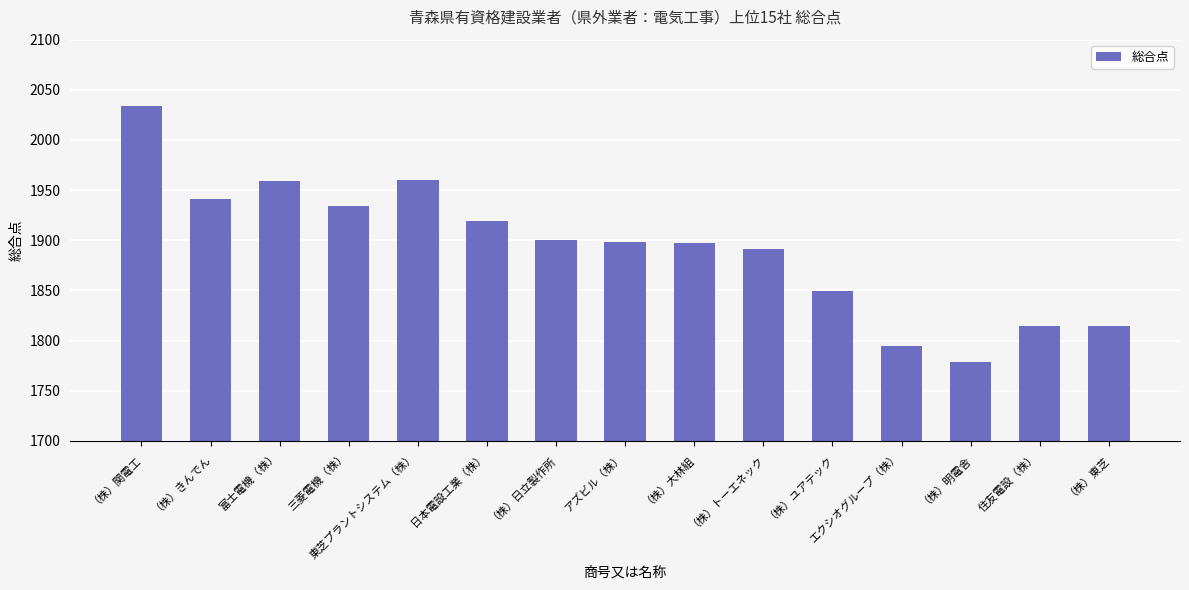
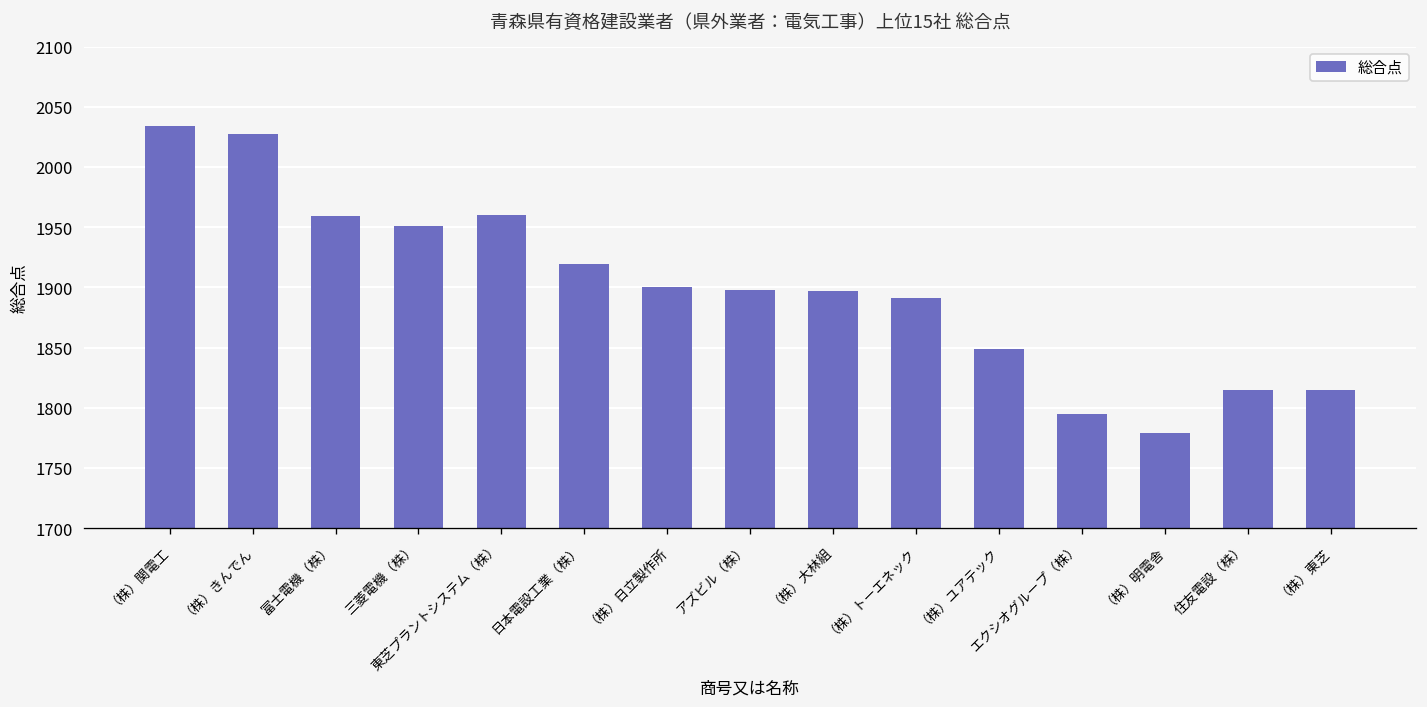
  {
    "（株）関電工": 2034,
-   "（株）きんでん": 1941,
+   "（株）きんでん": 2027,
    "富士電機（株）": 1959,
-   "三菱電機（株）": 1934,
+   "三菱電機（株）": 1951,
    "東芝プラントシステム（株）": 1960,
    "日本電設工業（株）": 1919,
    "（株）日立製作所": 1900,
    "アズビル（株）": 1898,
    "（株）大林組": 1897,
    "（株）トーエネック": 1891,
    "（株）ユアテック": 1849,
    "エクシオグループ（株）": 1795,
    "（株）明電舎": 1779,
    "住友電設（株）": 1815,
    "（株）東芝": 1815
  }
